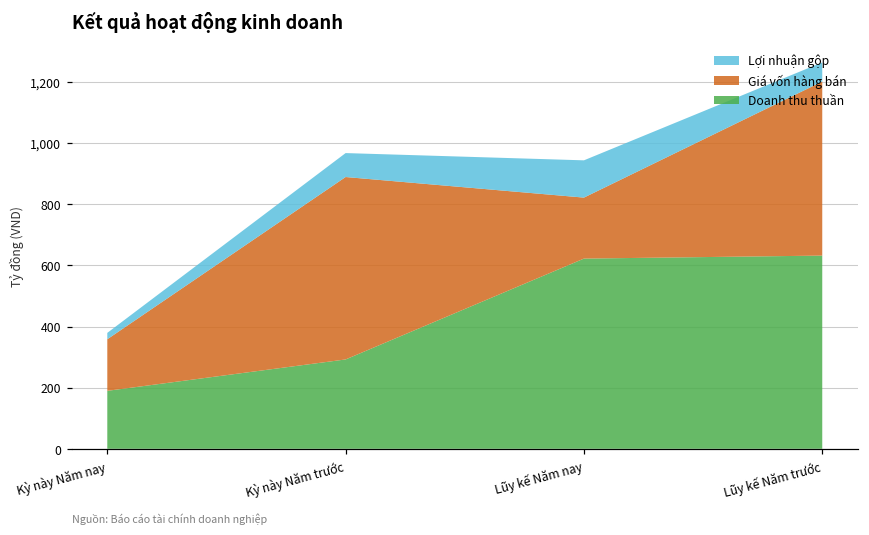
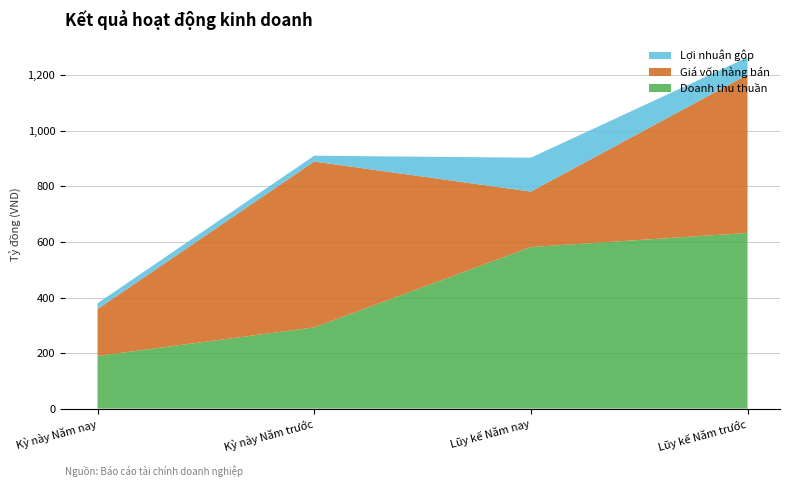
  {
    "Doanh thu thuần": {
      "Kỳ này Năm nay": 190,
      "Kỳ này Năm trước": 290,
-     "Lũy kế Năm nay": 620,
+     "Lũy kế Năm nay": 580,
      "Lũy kế Năm trước": 630
    },
    "Giá vốn hàng bán": {
      "Kỳ này Năm nay": 170,
      "Kỳ này Năm trước": 600,
      "Lũy kế Năm nay": 200,
      "Lũy kế Năm trước": 570
    },
    "Lợi nhuận gộp": {
      "Kỳ này Năm nay": 20,
-     "Kỳ này Năm trước": 80,
+     "Kỳ này Năm trước": 20,
      "Lũy kế Năm nay": 120,
      "Lũy kế Năm trước": 60
    }
  }
